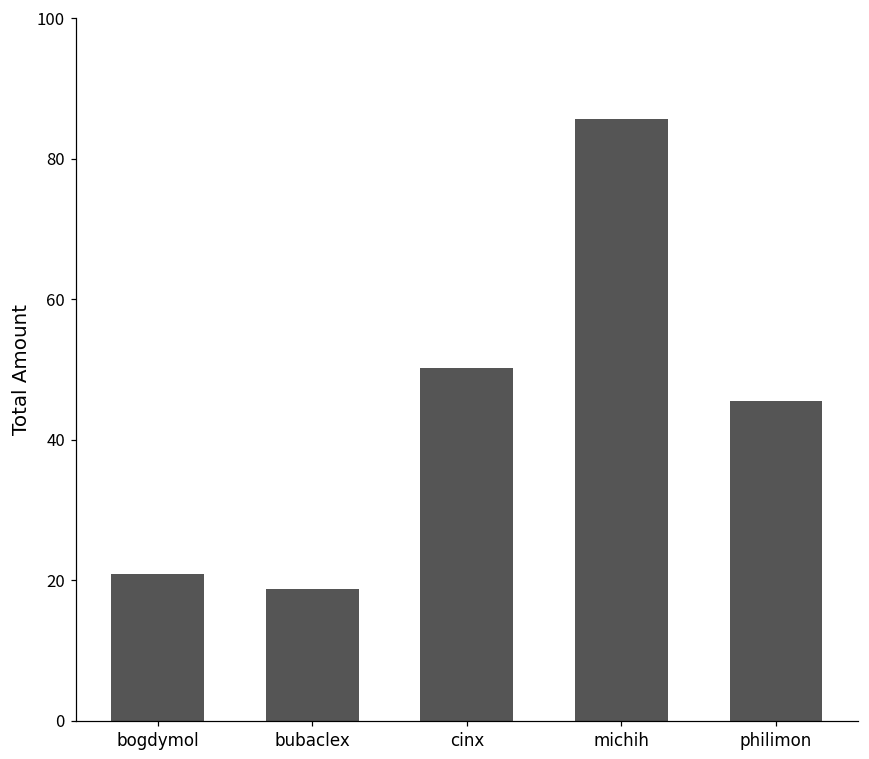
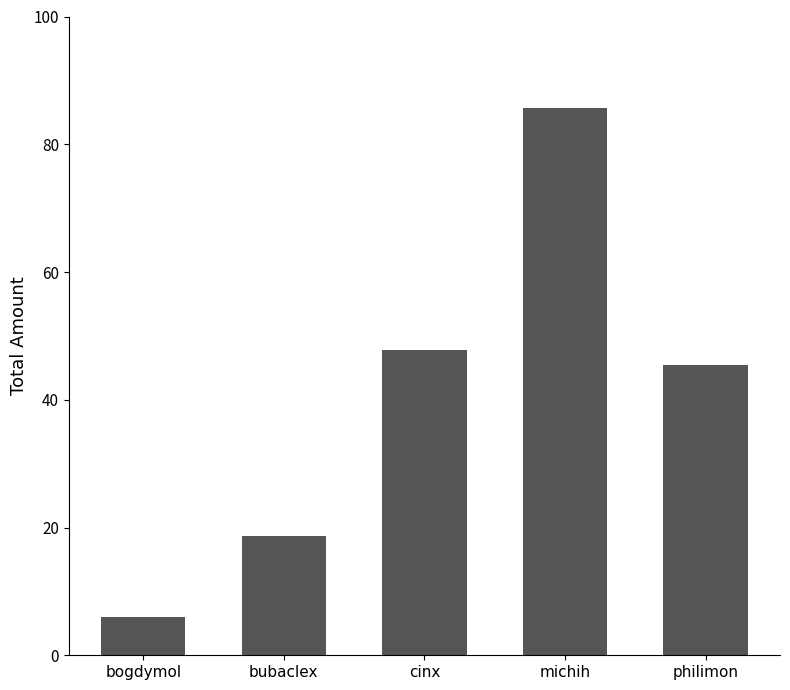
  {
-   "bogdymol": 21,
+   "bogdymol": 6,
    "bubaclex": 19,
-   "cinx": 50,
+   "cinx": 48,
    "michih": 86,
    "philimon": 45
  }
